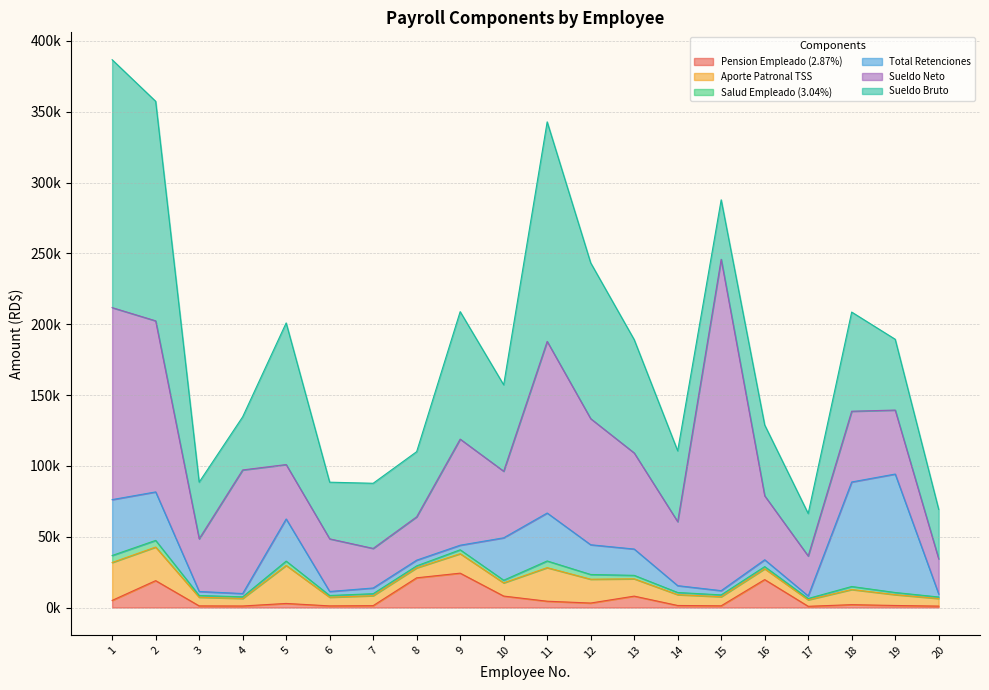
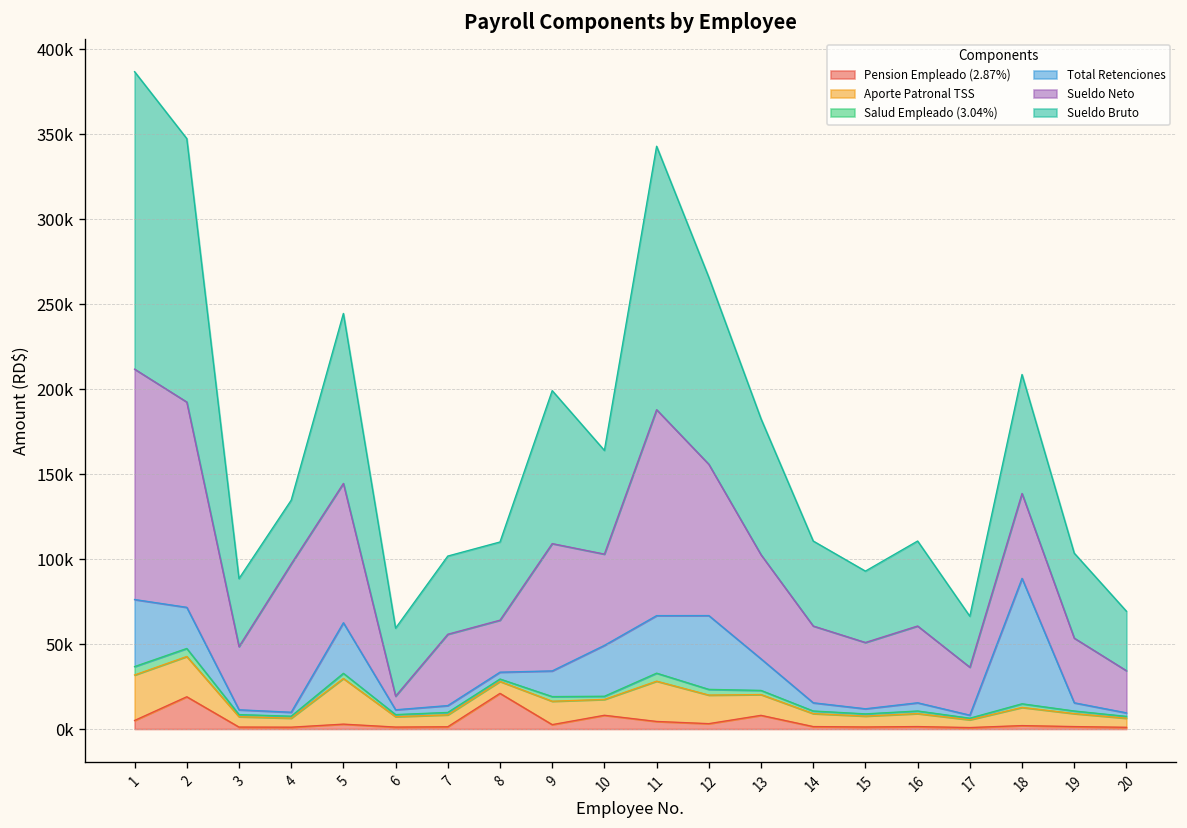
  {
    "Pension Empleado (2.87%)": {
      "1": 5000,
      "2": 19000,
      "3": 1000,
      "4": 1000,
      "5": 3000,
      "6": 1000,
      "7": 1000,
      "8": 21000,
-     "9": 24000,
+     "9": 3000,
      "10": 8000,
      "11": 4000,
      "12": 3000,
      "13": 8000,
      "14": 1000,
      "15": 1000,
-     "16": 20000,
+     "16": 1000,
      "17": 1000,
      "18": 2000,
      "19": 1000,
      "20": 1000
    },
    "Aporte Patronal TSS": {
      "1": 27000,
      "2": 24000,
      "5": 27000,
      "9": 14000,
      "10": 9000,
      "11": 24000,
      "12": 17000,
      "13": 12000,
      "18": 11000
    },
    "Total Retenciones": {
      "1": 39000,
-     "2": 34000,
+     "2": 24000,
      "3": 3000,
      "4": 2000,
      "5": 30000,
      "6": 3000,
      "7": 4000,
      "8": 4000,
-     "9": 3000,
+     "9": 15000,
      "10": 30000,
      "11": 34000,
-     "12": 21000,
+     "12": 43000,
      "13": 19000,
      "14": 5000,
      "15": 3000,
      "16": 5000,
      "18": 74000,
-     "19": 84000,
+     "19": 5000,
      "20": 2000
    },
    "Sueldo Neto": {
      "1": 136000,
      "2": 121000,
      "3": 37000,
      "4": 87000,
-     "5": 38000,
-     "6": 37000,
-     "7": 28000,
+     "5": 82000,
+     "6": 8000,
+     "7": 42000,
      "8": 31000,
      "9": 75000,
-     "10": 47000,
+     "10": 54000,
      "11": 121000,
      "12": 89000,
-     "13": 68000,
+     "13": 61000,
      "14": 45000,
-     "15": 234000,
+     "15": 39000,
      "16": 45000,
      "17": 28000,
      "18": 50000,
-     "19": 45000,
+     "19": 38000,
      "20": 25000
    }
  }
